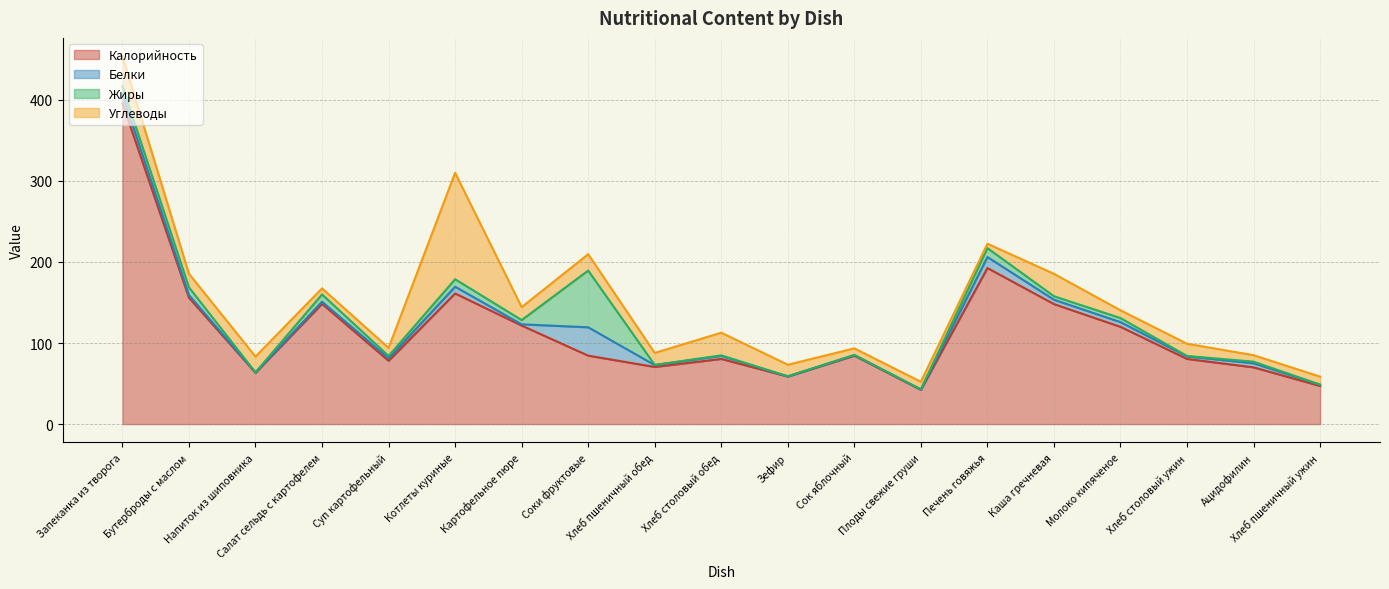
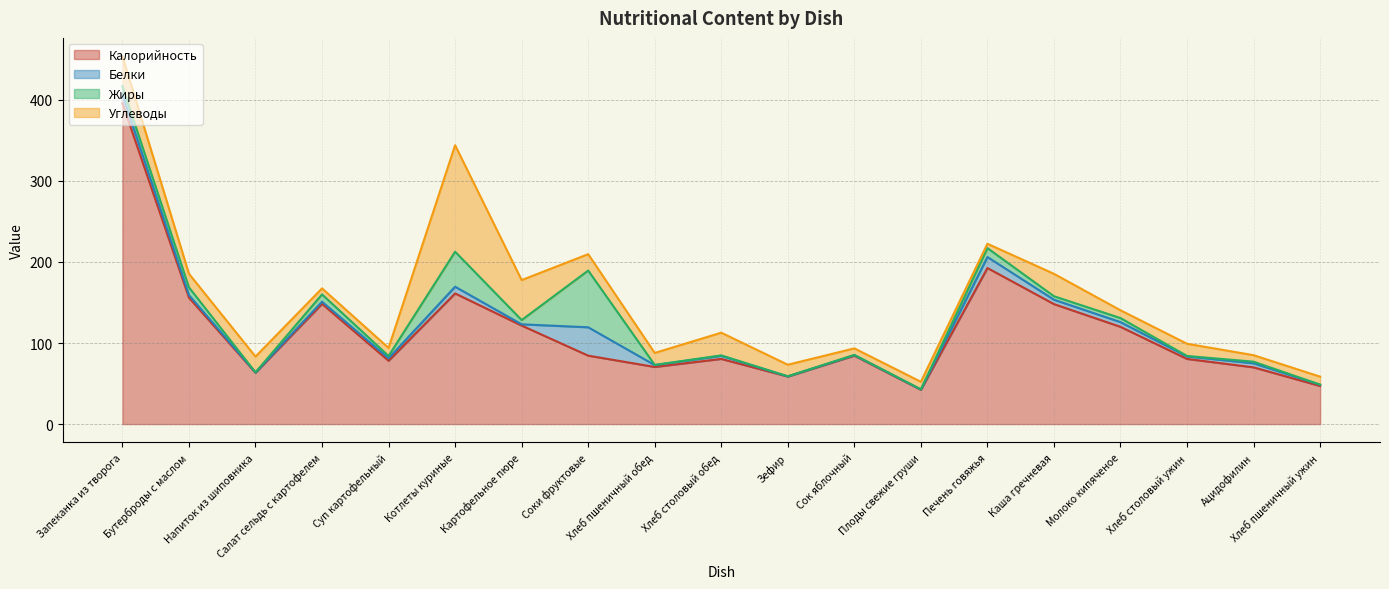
  {
    "Калорийность": {
      "Бутерброды с маслом": 160,
      "Котлеты куриные": 160,
      "Соки фруктовые": 80,
      "Хлеб столовый обед": 80,
      "Печень говяжья": 190,
      "Каша гречневая": 150,
      "Молоко кипяченое": 120,
      "Ацидофилин": 70
    },
    "Белки": {
      "Бутерброды с маслом": 0,
      "Котлеты куриные": 10,
      "Соки фруктовые": 40,
      "Печень говяжья": 10,
      "Каша гречневая": 10,
      "Молоко кипяченое": 10
    },
    "Жиры": {
      "Бутерброды с маслом": 10,
      "Салат сельдь с картофелем": 10,
-     "Котлеты куриные": 10,
+     "Котлеты куриные": 40,
      "Картофельное пюре": 10,
      "Соки фруктовые": 70,
      "Печень говяжья": 10,
      "Каша гречневая": 0,
      "Молоко кипяченое": 10
    },
    "Углеводы": {
      "Бутерброды с маслом": 20,
      "Напиток из шиповника": 20,
      "Салат сельдь с картофелем": 10,
      "Суп картофельный": 10,
      "Котлеты куриные": 130,
-     "Картофельное пюре": 20,
+     "Картофельное пюре": 50,
      "Соки фруктовые": 20,
      "Хлеб пшеничный обед": 10,
      "Хлеб столовый обед": 30,
      "Зефир": 10,
      "Сок яблочный": 10,
      "Плоды свежие груши": 10,
      "Печень говяжья": 10,
      "Каша гречневая": 30,
      "Молоко кипяченое": 10,
      "Хлеб столовый ужин": 20,
      "Ацидофилин": 10,
      "Хлеб пшеничный ужин": 10
    }
  }
